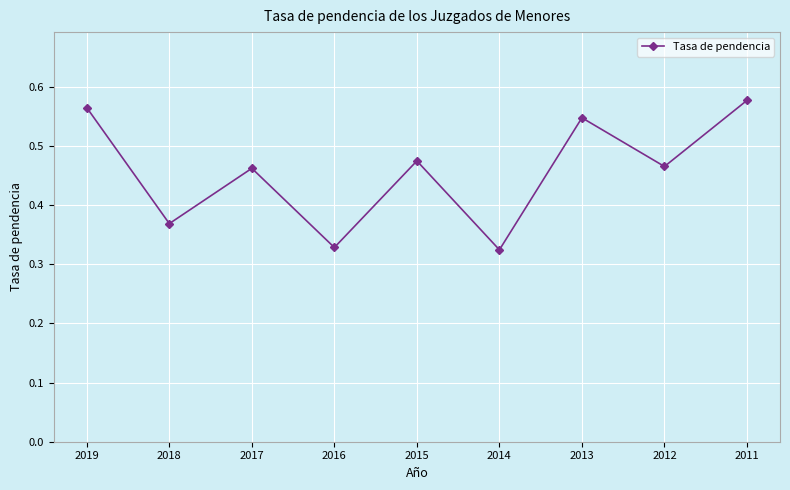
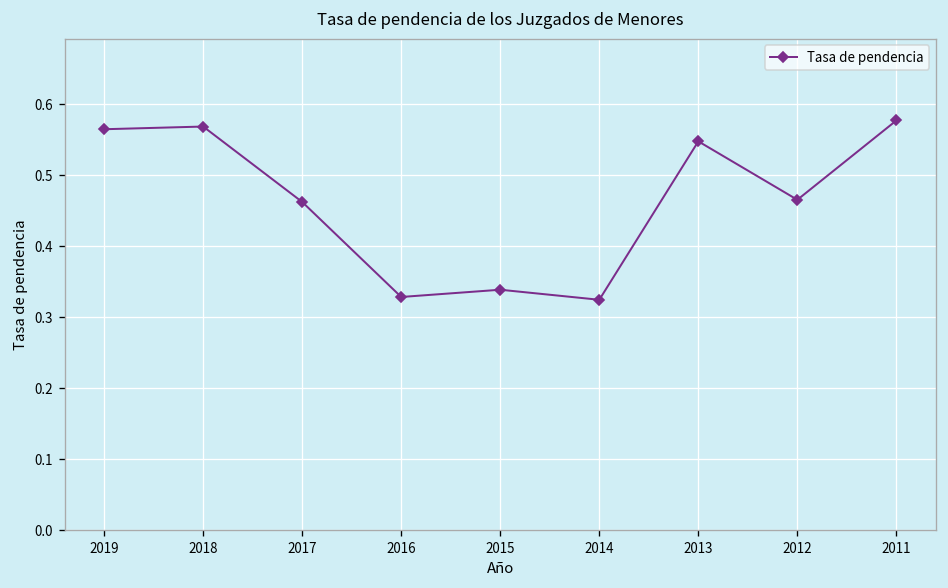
  {
    "2019": 0.56,
-   "2018": 0.37,
+   "2018": 0.57,
    "2017": 0.46,
    "2016": 0.33,
-   "2015": 0.47,
+   "2015": 0.34,
    "2014": 0.32,
    "2013": 0.55,
    "2012": 0.47,
    "2011": 0.58
  }
